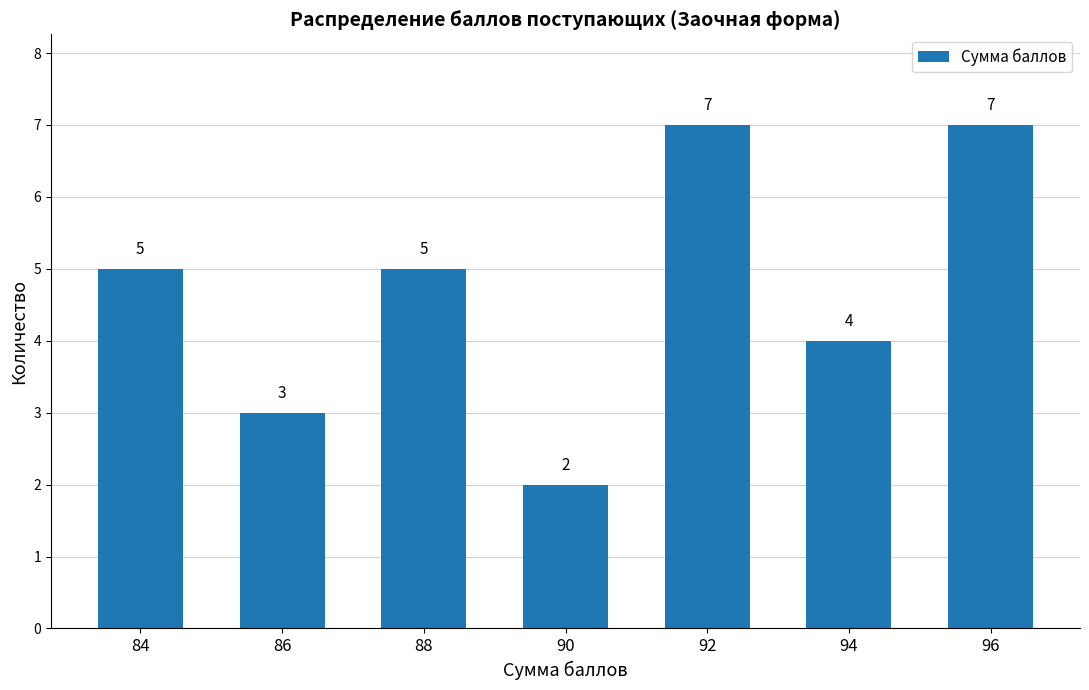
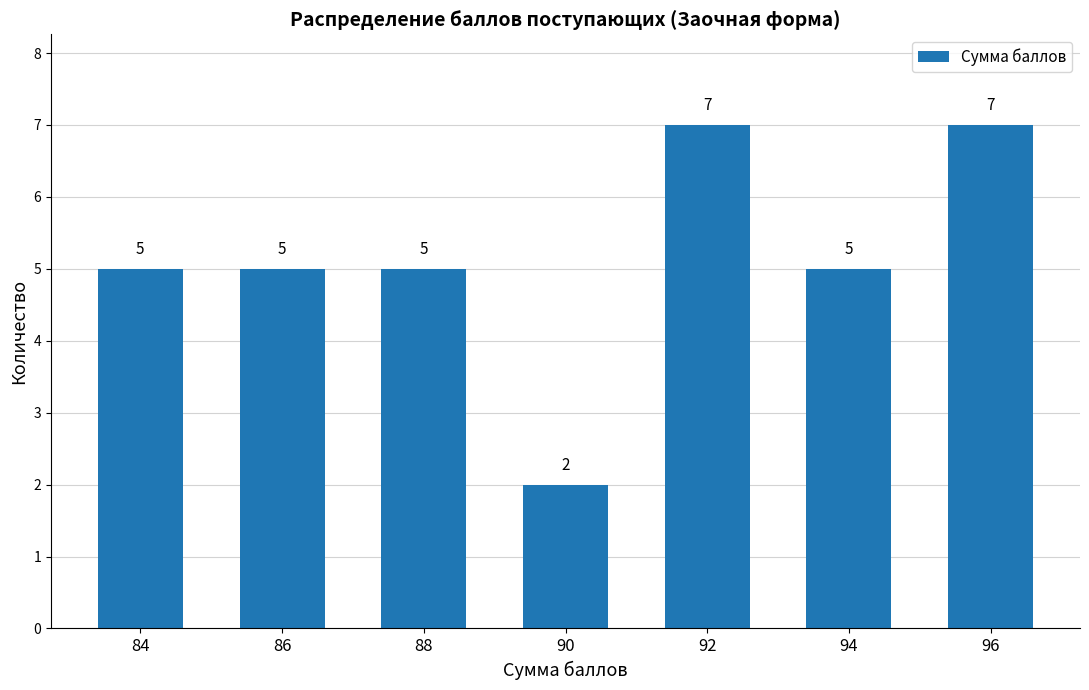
  {
    "84": 5,
-   "86": 3,
+   "86": 5,
    "88": 5,
    "90": 2,
    "92": 7,
-   "94": 4,
+   "94": 5,
    "96": 7
  }
